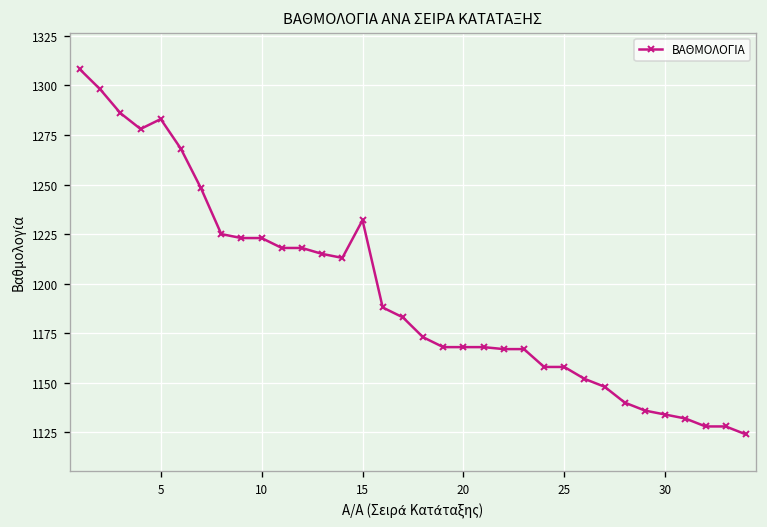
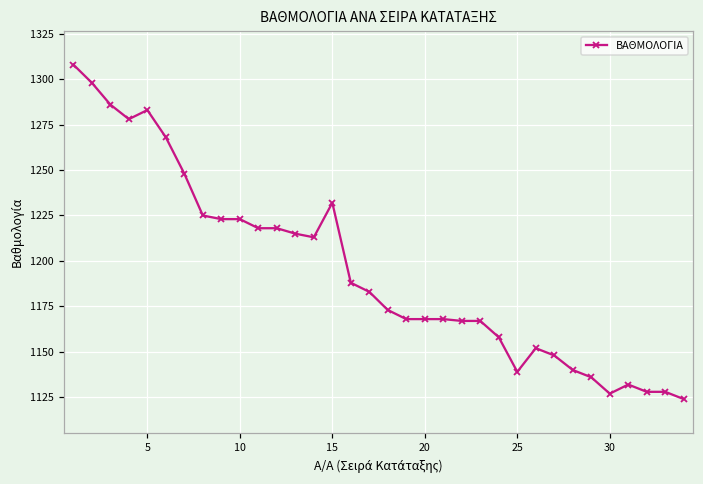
  {
    "5": 1283,
    "10": 1223,
    "15": 1232,
    "20": 1168,
-   "25": 1158,
-   "30": 1134
+   "25": 1139,
+   "30": 1127
  }
